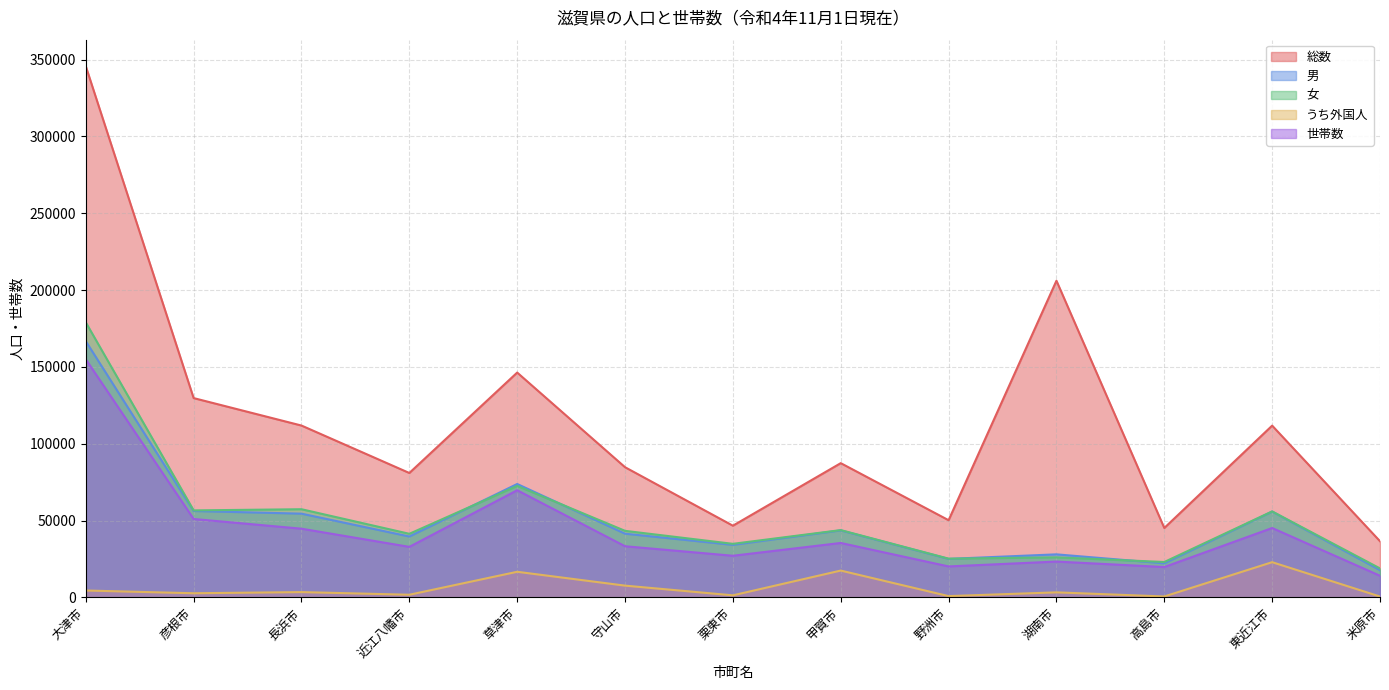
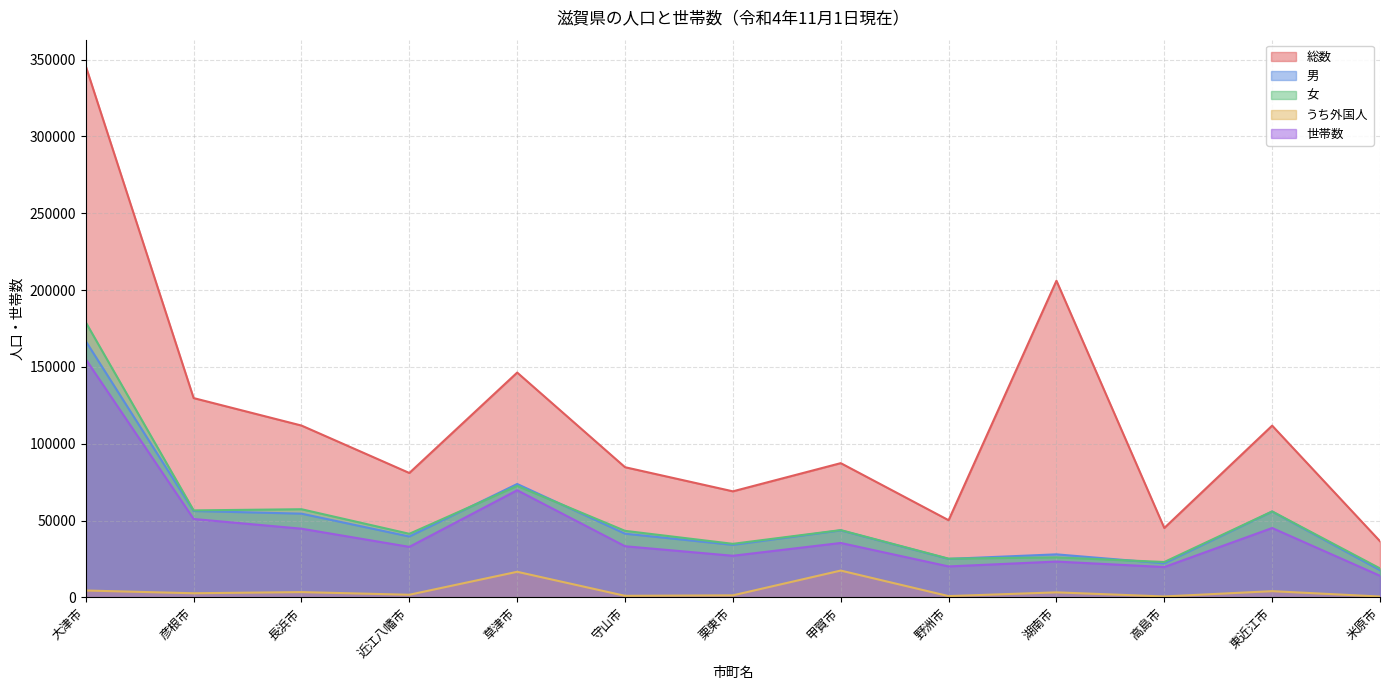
  {
    "総数": {
      "大津市": 346000,
      "彦根市": 130000,
      "長浜市": 112000,
      "近江八幡市": 81000,
      "草津市": 146000,
      "守山市": 85000,
-     "栗東市": 47000,
+     "栗東市": 69000,
      "甲賀市": 87000,
      "野洲市": 50000,
      "湖南市": 206000,
      "高島市": 45000,
      "東近江市": 112000,
      "米原市": 37000
    },
    "女": {
      "大津市": 179000,
      "長浜市": 57000,
      "近江八幡市": 41000,
      "守山市": 43000,
      "湖南市": 26000
    },
    "うち外国人": {
      "大津市": 4000,
      "彦根市": 3000,
      "長浜市": 3000,
      "近江八幡市": 2000,
      "草津市": 17000,
-     "守山市": 8000,
+     "守山市": 1000,
      "栗東市": 1000,
      "甲賀市": 17000,
      "野洲市": 1000,
      "湖南市": 3000,
      "高島市": 1000,
-     "東近江市": 23000,
+     "東近江市": 4000,
      "米原市": 1000
    }
  }
